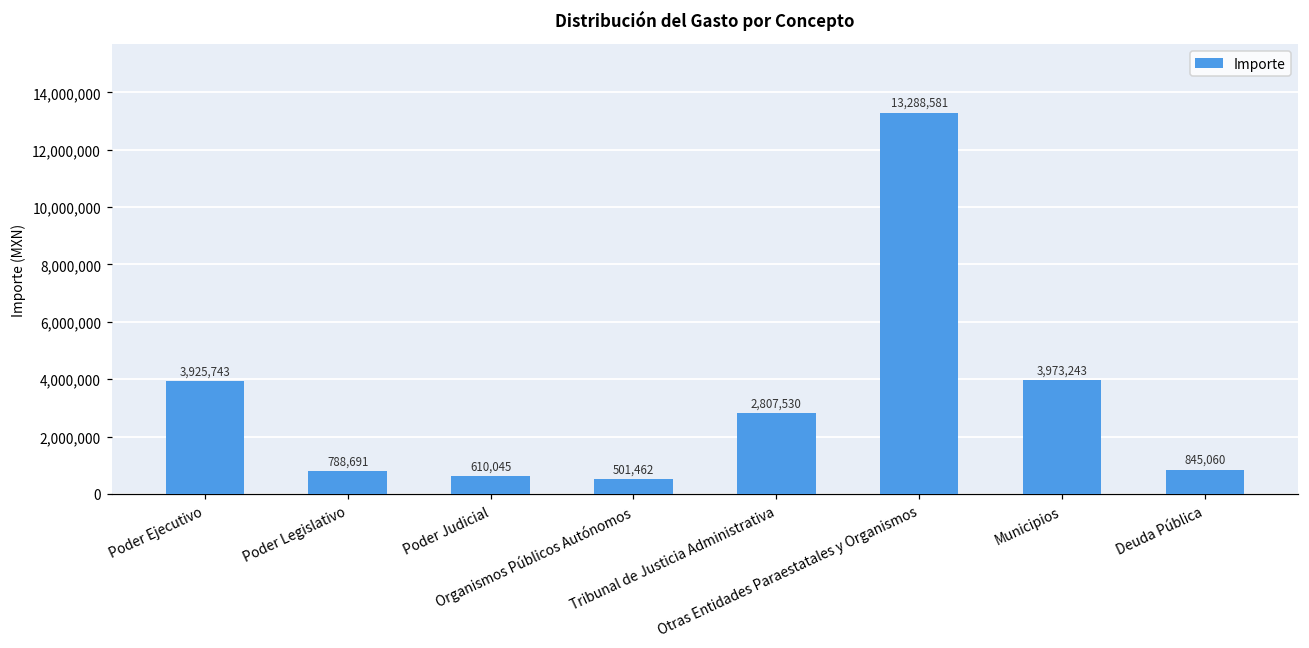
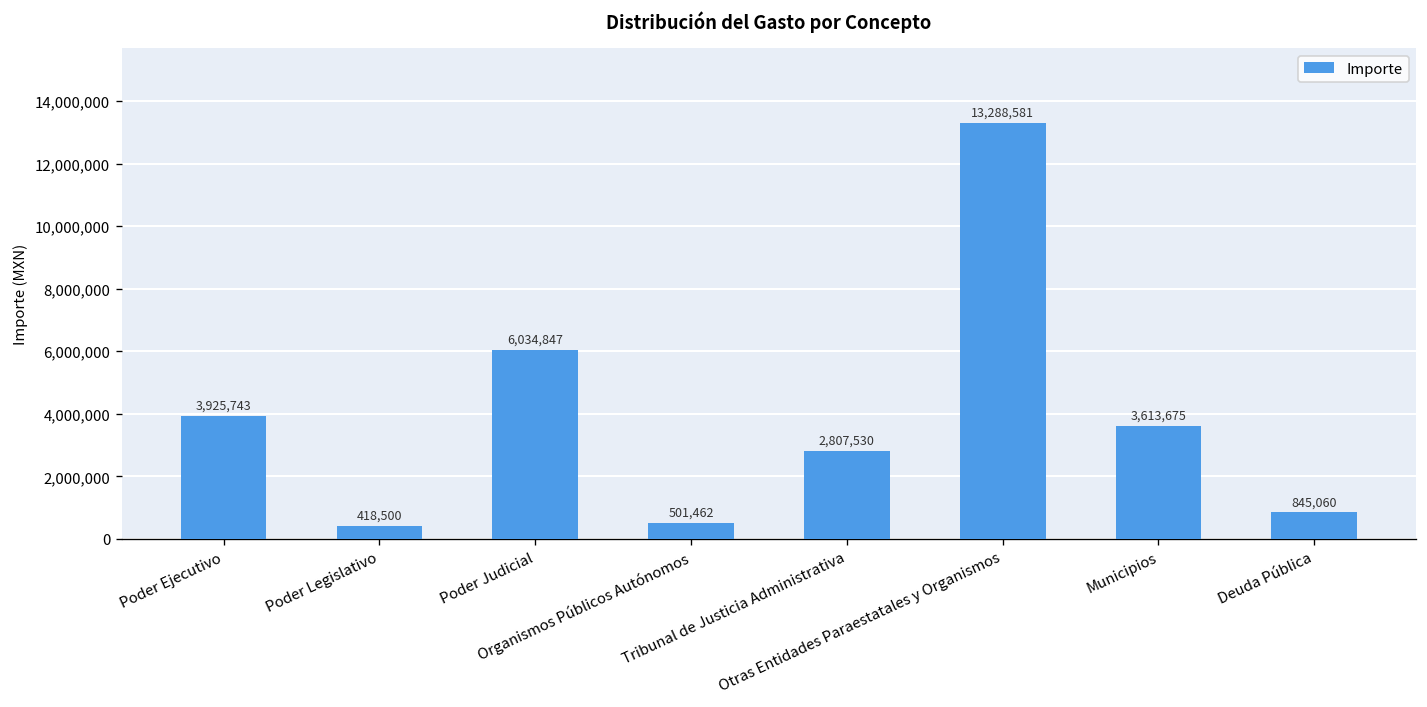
  {
    "Poder Ejecutivo": "3,925,743",
-   "Poder Legislativo": "788,691",
-   "Poder Judicial": "610,045",
+   "Poder Legislativo": "418,500",
+   "Poder Judicial": "6,034,847",
    "Organismos Públicos Autónomos": "501,462",
    "Tribunal de Justicia Administrativa": "2,807,530",
    "Otras Entidades Paraestatales y Organismos": "13,288,581",
-   "Municipios": "3,973,243",
+   "Municipios": "3,613,675",
    "Deuda Pública": "845,060"
  }
